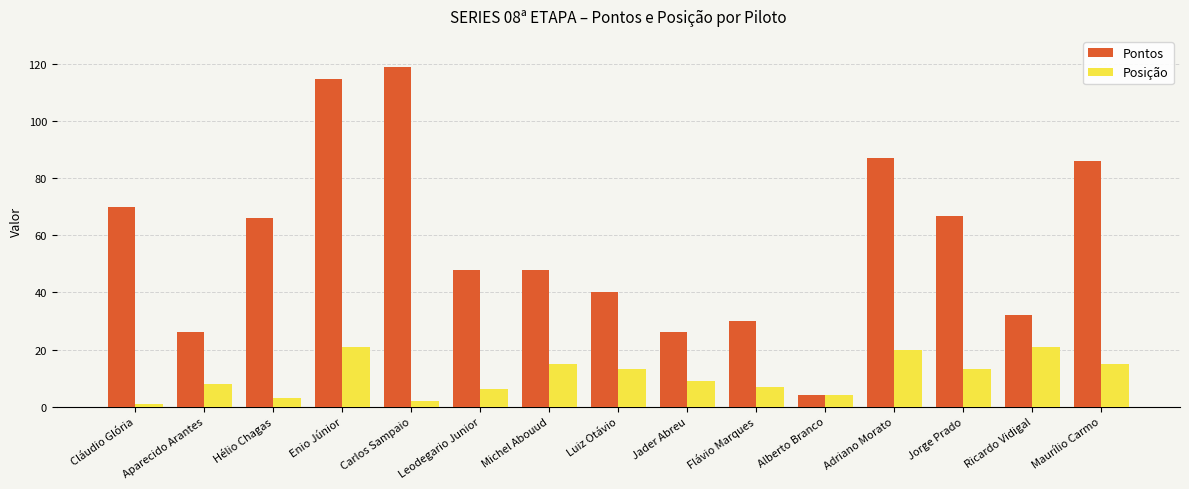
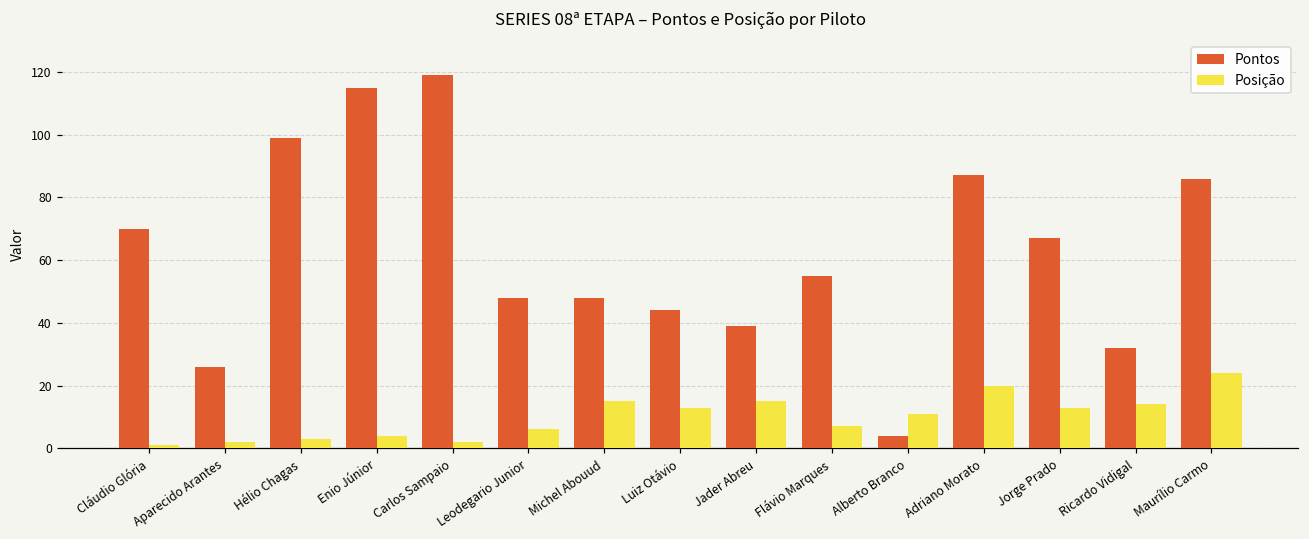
  {
    "Pontos": {
      "Cláudio Glória": 70,
      "Aparecido Arantes": 26,
-     "Hélio Chagas": 66,
+     "Hélio Chagas": 99,
      "Enio Júnior": 115,
      "Carlos Sampaio": 119,
      "Leodegario Junior": 48,
      "Michel Abouud": 48,
-     "Luiz Otávio": 40,
-     "Jader Abreu": 26,
-     "Flávio Marques": 30,
+     "Luiz Otávio": 44,
+     "Jader Abreu": 39,
+     "Flávio Marques": 55,
      "Alberto Branco": 4,
      "Adriano Morato": 87,
      "Jorge Prado": 67,
      "Ricardo Vidigal": 32,
      "Maurílio Carmo": 86
    },
    "Posição": {
      "Cláudio Glória": 1,
-     "Aparecido Arantes": 8,
+     "Aparecido Arantes": 2,
      "Hélio Chagas": 3,
-     "Enio Júnior": 21,
+     "Enio Júnior": 4,
      "Carlos Sampaio": 2,
      "Leodegario Junior": 6,
      "Michel Abouud": 15,
      "Luiz Otávio": 13,
-     "Jader Abreu": 9,
+     "Jader Abreu": 15,
      "Flávio Marques": 7,
-     "Alberto Branco": 4,
+     "Alberto Branco": 11,
      "Adriano Morato": 20,
      "Jorge Prado": 13,
-     "Ricardo Vidigal": 21,
-     "Maurílio Carmo": 15
+     "Ricardo Vidigal": 14,
+     "Maurílio Carmo": 24
    }
  }
